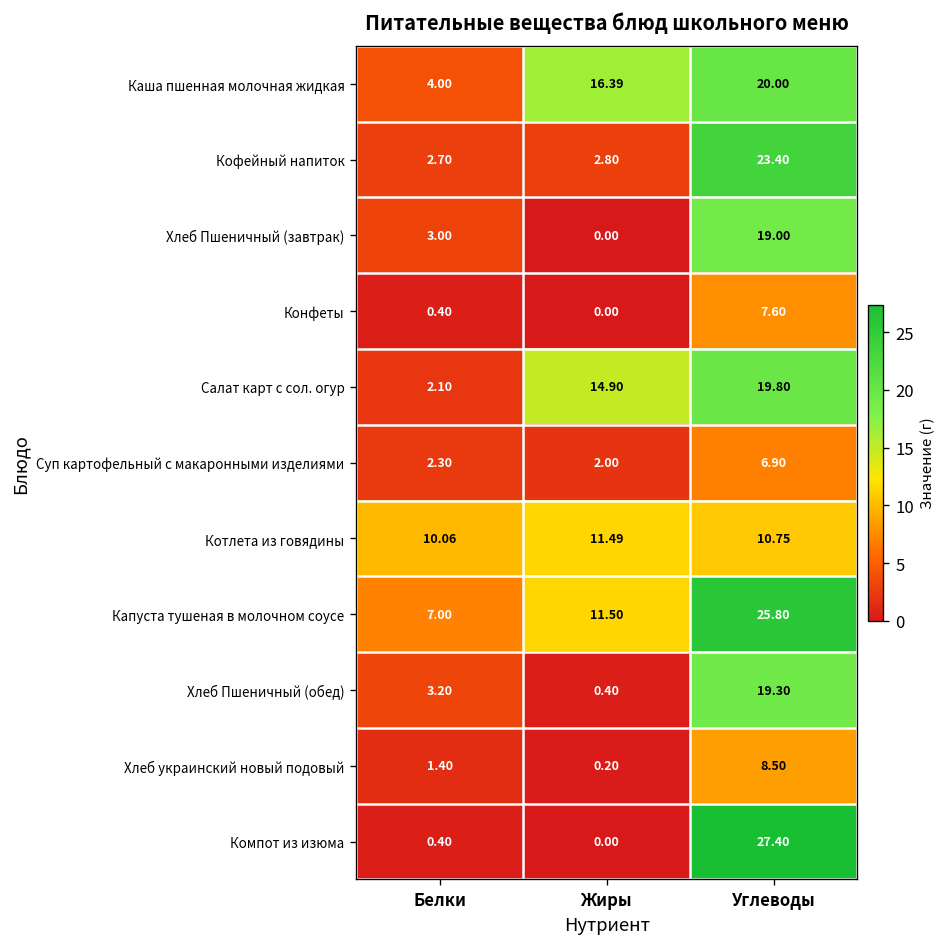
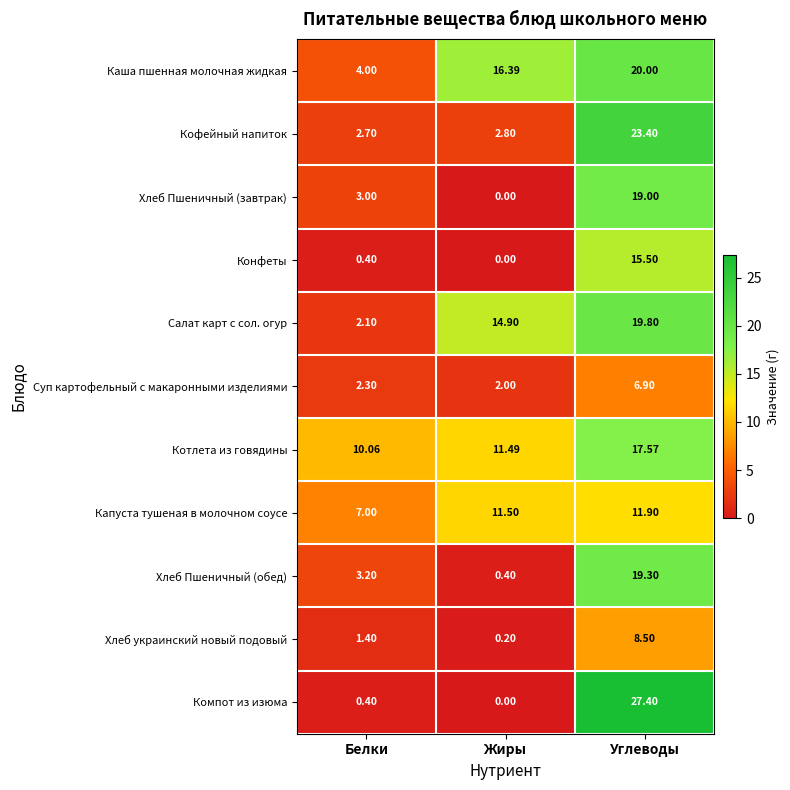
  {
    "Каша пшенная молочная жидкая": {
      "Белки": 4.00,
      "Жиры": 16.39,
      "Углеводы": 20.00
    },
    "Кофейный напиток": {
      "Белки": 2.70,
      "Жиры": 2.80,
      "Углеводы": 23.40
    },
    "Хлеб Пшеничный (завтрак)": {
      "Белки": 3.00,
      "Жиры": 0.00,
      "Углеводы": 19.00
    },
    "Конфеты": {
      "Белки": 0.40,
      "Жиры": 0.00,
-     "Углеводы": 7.60
+     "Углеводы": 15.50
    },
    "Салат карт с сол. огур": {
      "Белки": 2.10,
      "Жиры": 14.90,
      "Углеводы": 19.80
    },
    "Суп картофельный с макаронными изделиями": {
      "Белки": 2.30,
      "Жиры": 2.00,
      "Углеводы": 6.90
    },
    "Котлета из говядины": {
      "Белки": 10.06,
      "Жиры": 11.49,
-     "Углеводы": 10.75
+     "Углеводы": 17.57
    },
    "Капуста тушеная в молочном соусе": {
      "Белки": 7.00,
      "Жиры": 11.50,
-     "Углеводы": 25.80
+     "Углеводы": 11.90
    },
    "Хлеб Пшеничный (обед)": {
      "Белки": 3.20,
      "Жиры": 0.40,
      "Углеводы": 19.30
    },
    "Хлеб украинский новый подовый": {
      "Белки": 1.40,
      "Жиры": 0.20,
      "Углеводы": 8.50
    },
    "Компот из изюма": {
      "Белки": 0.40,
      "Жиры": 0.00,
      "Углеводы": 27.40
    }
  }
